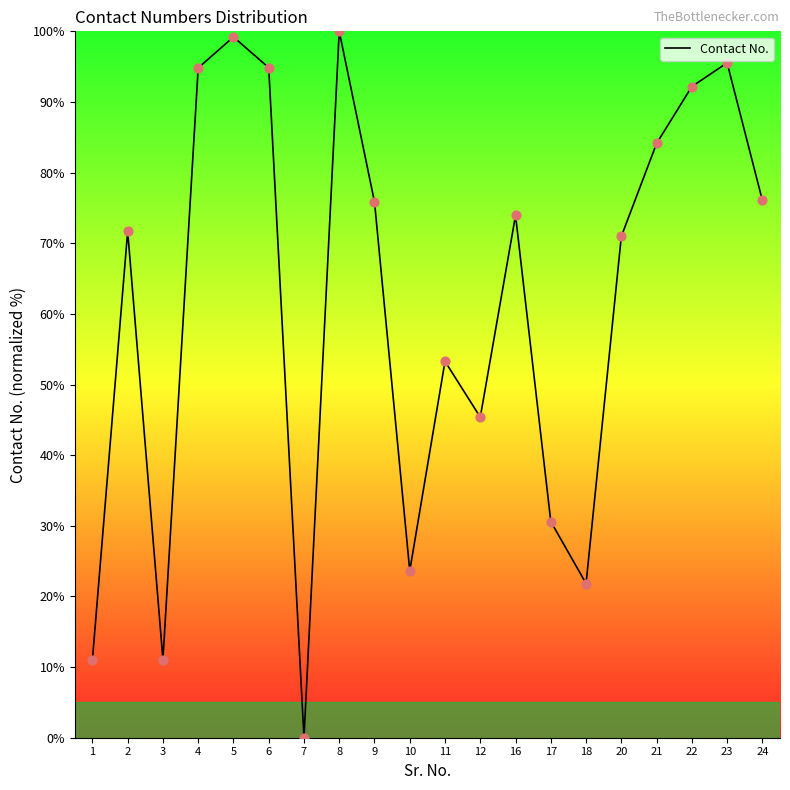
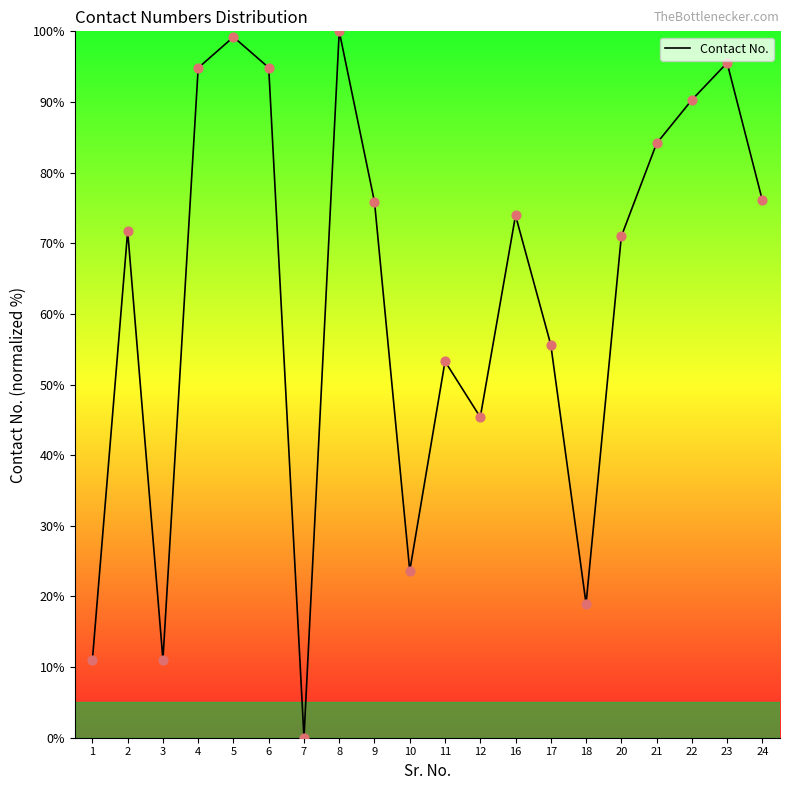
  {
    "1": "11%",
    "2": "72%",
    "3": "11%",
    "4": "95%",
    "5": "99%",
    "6": "95%",
    "8": "100%",
    "9": "76%",
    "10": "24%",
    "11": "53%",
    "12": "45%",
    "16": "74%",
-   "17": "31%",
-   "18": "22%",
+   "17": "56%",
+   "18": "19%",
    "20": "71%",
    "21": "84%",
-   "22": "92%",
+   "22": "90%",
    "23": "96%",
    "24": "76%"
  }
